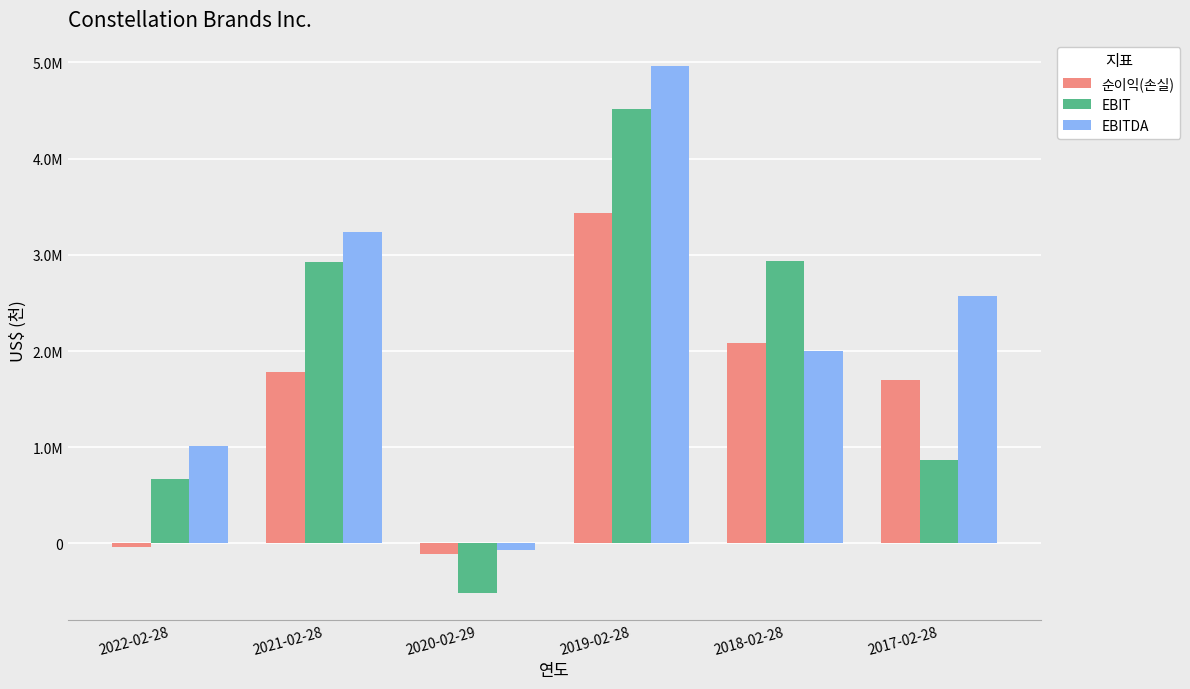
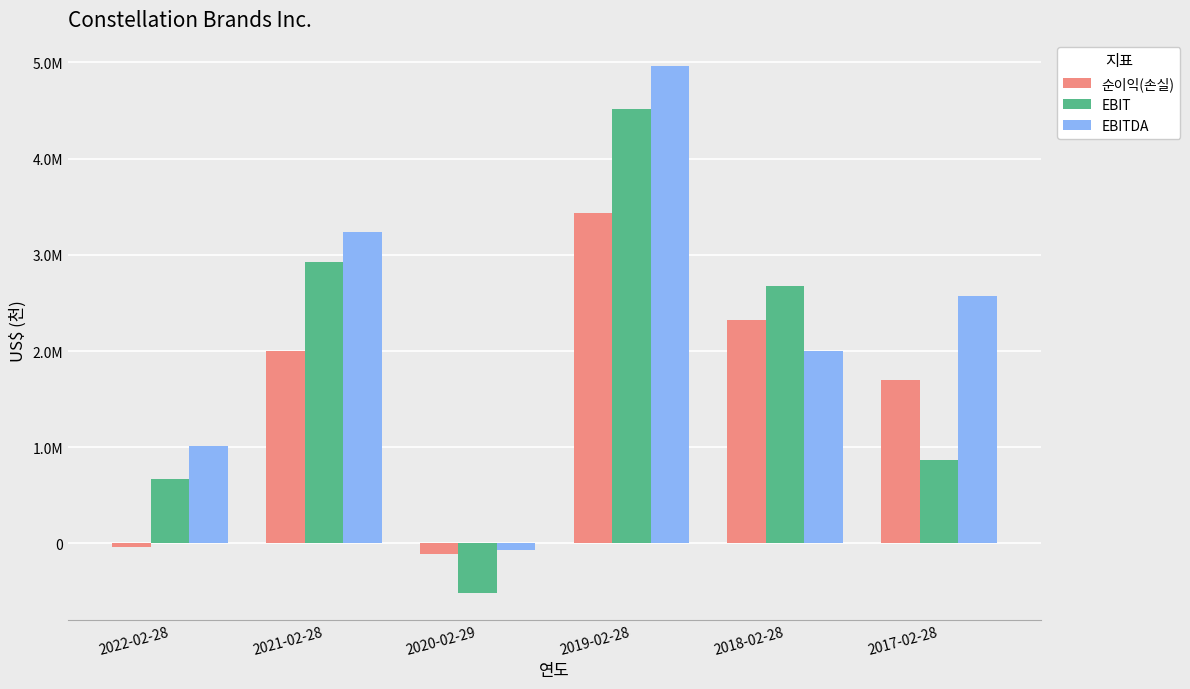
  {
    "순이익(손실)": {
      "2022-02-28": 0,
-     "2021-02-28": 1800000,
+     "2021-02-28": 2000000,
      "2020-02-29": -100000,
      "2019-02-28": 3400000,
-     "2018-02-28": 2100000,
+     "2018-02-28": 2300000,
      "2017-02-28": 1700000
    },
    "EBIT": {
      "2022-02-28": 700000,
      "2021-02-28": 2900000,
      "2020-02-29": -500000,
      "2019-02-28": 4500000,
-     "2018-02-28": 2900000,
+     "2018-02-28": 2700000,
      "2017-02-28": 900000
    },
    "EBITDA": {
      "2022-02-28": 1000000,
      "2021-02-28": 3200000,
      "2020-02-29": -100000,
      "2019-02-28": 5000000,
      "2018-02-28": 2000000,
      "2017-02-28": 2600000
    }
  }
